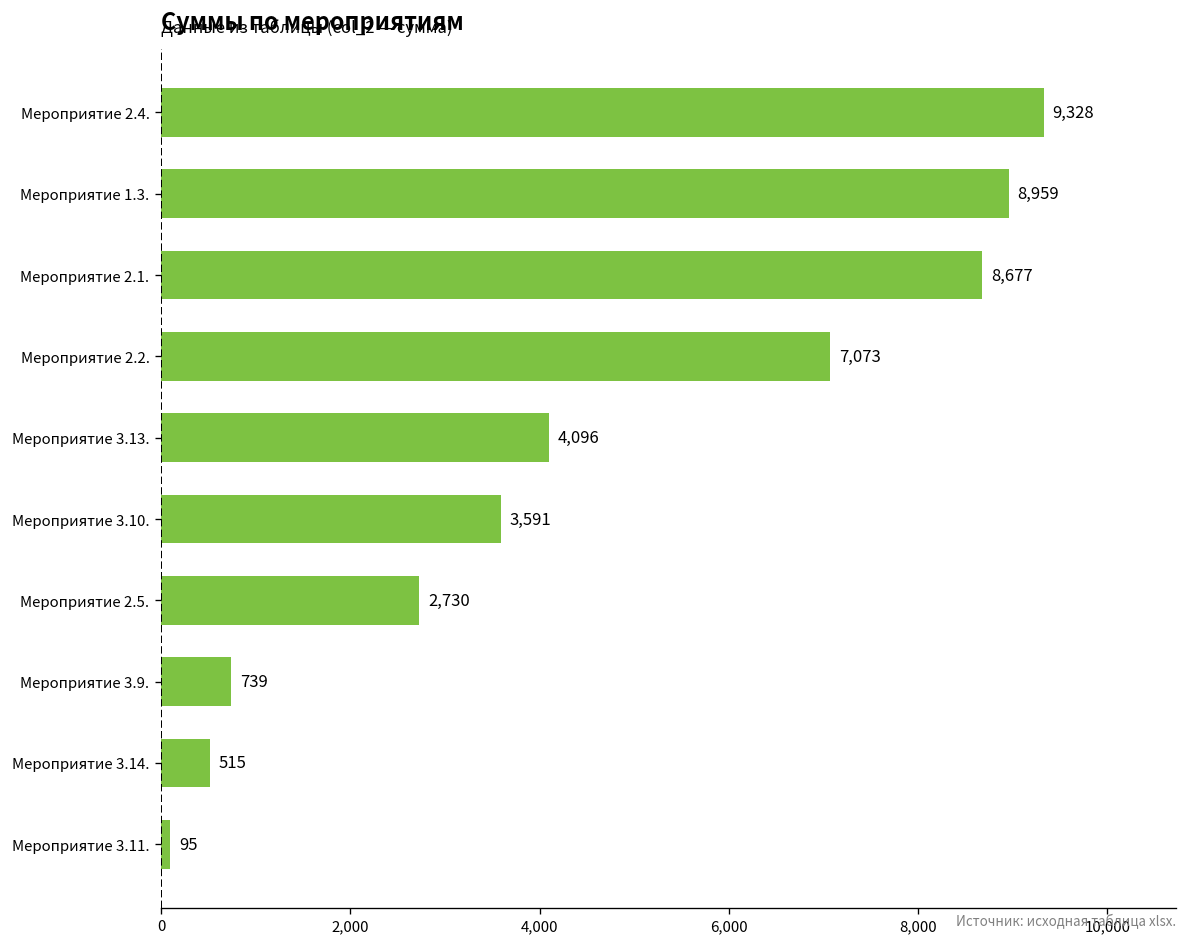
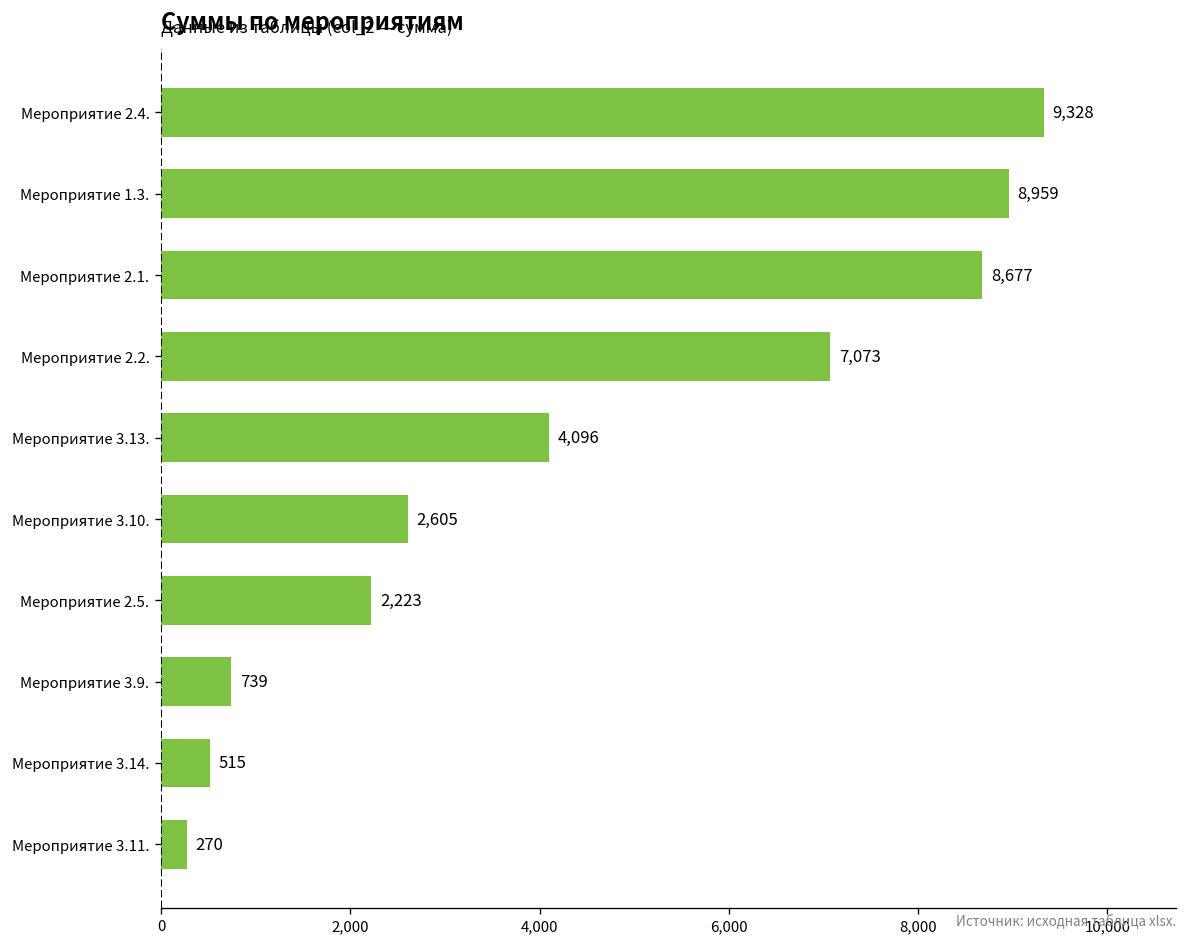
  {
    "Мероприятие 2.4.": "9,328",
    "Мероприятие 1.3.": "8,959",
    "Мероприятие 2.1.": "8,677",
    "Мероприятие 2.2.": "7,073",
    "Мероприятие 3.13.": "4,096",
-   "Мероприятие 3.10.": "3,591",
-   "Мероприятие 2.5.": "2,730",
+   "Мероприятие 3.10.": "2,605",
+   "Мероприятие 2.5.": "2,223",
    "Мероприятие 3.9.": "739",
    "Мероприятие 3.14.": "515",
-   "Мероприятие 3.11.": "95"
+   "Мероприятие 3.11.": "270"
  }
